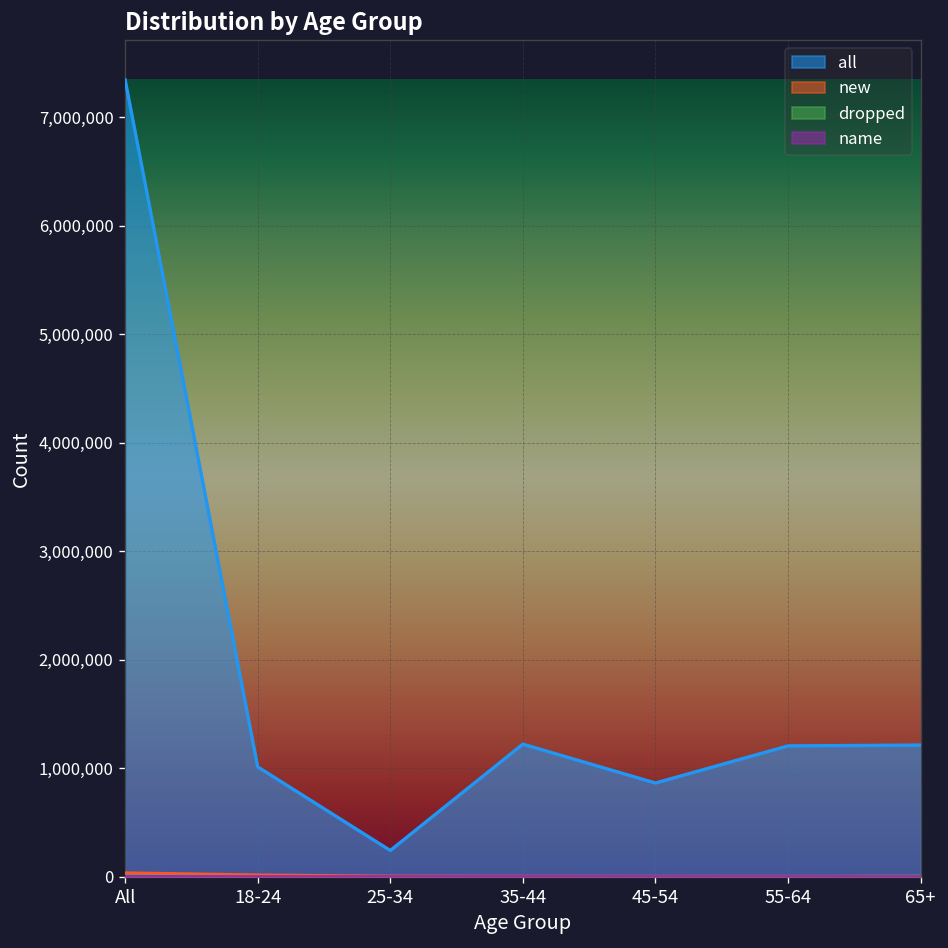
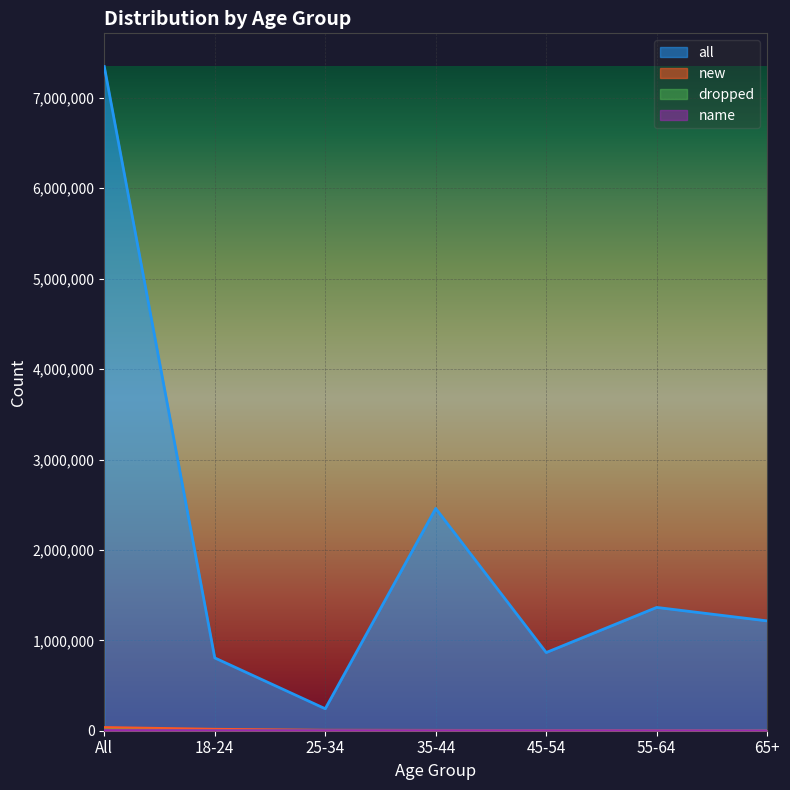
  {
    "all": {
      "All": "7,300,000",
-     "18-24": "1,000,000",
+     "18-24": "800,000",
      "25-34": "200,000",
-     "35-44": "1,200,000",
+     "35-44": "2,500,000",
      "45-54": "900,000",
-     "55-64": "1,200,000",
+     "55-64": "1,400,000",
      "65+": "1,200,000"
    }
  }
